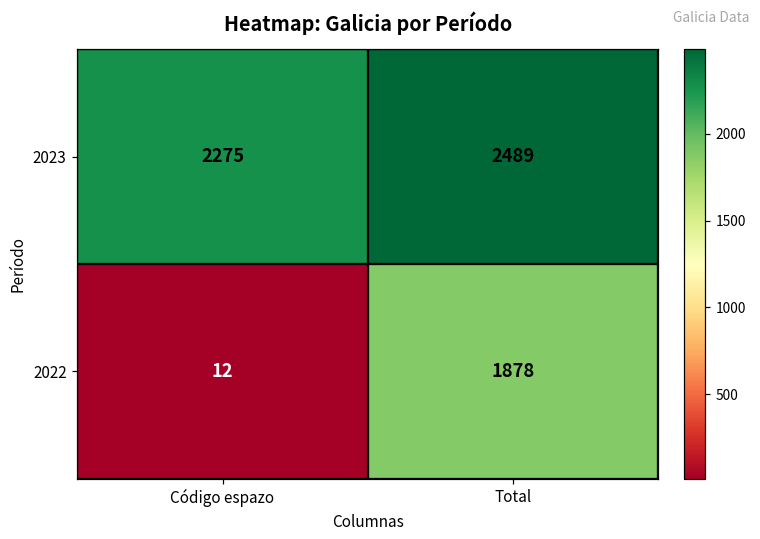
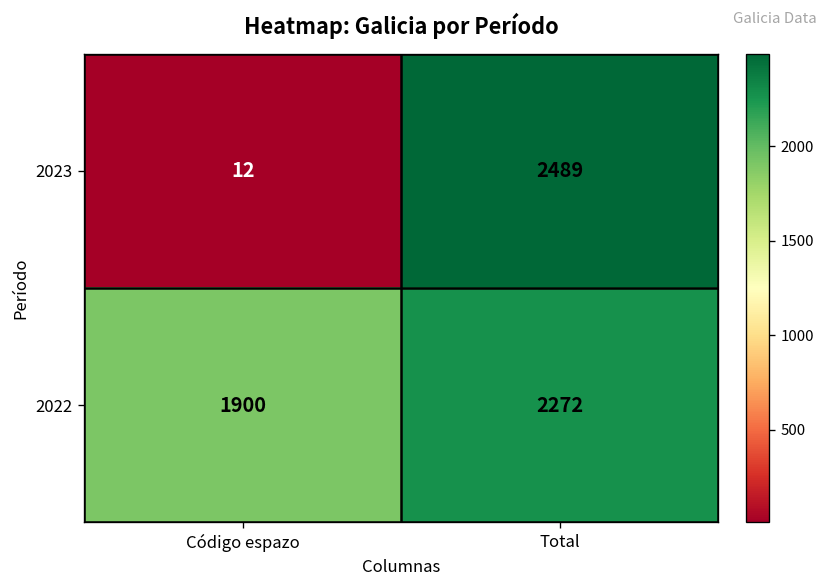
  {
    "2023": {
-     "Código espazo": 2275,
+     "Código espazo": 12,
      "Total": 2489
    },
    "2022": {
-     "Código espazo": 12,
-     "Total": 1878
+     "Código espazo": 1900,
+     "Total": 2272
    }
  }
